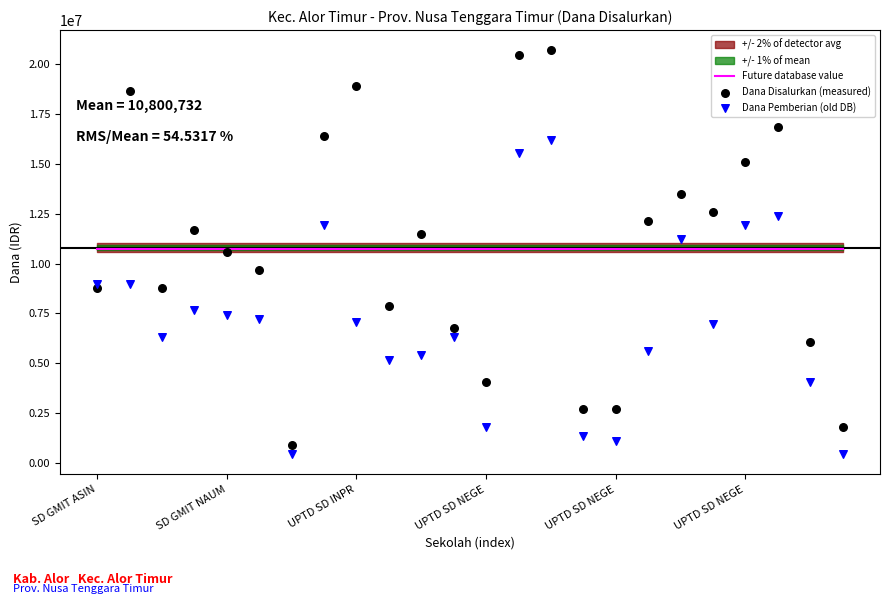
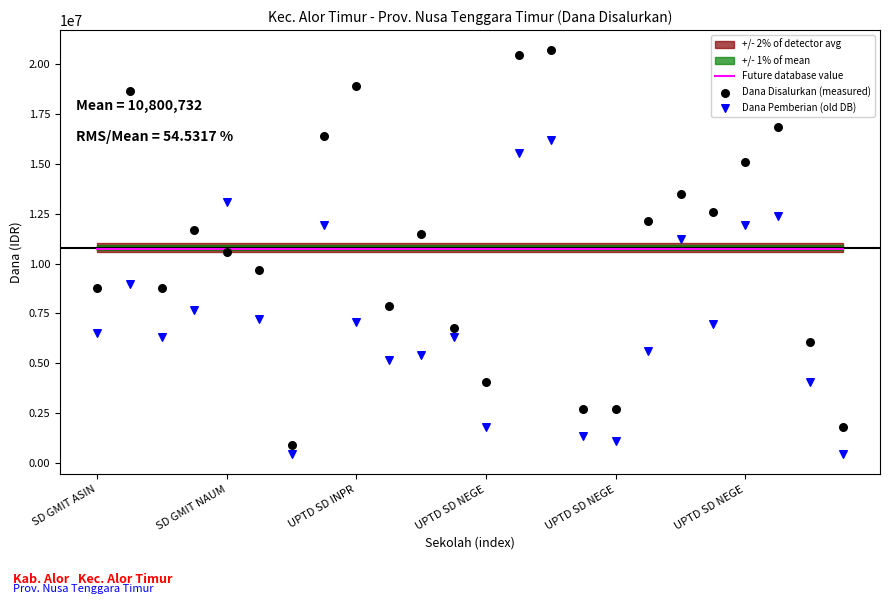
  {
    "Future database value": {
      "SD GMIT ASIN": 10700000,
      "SD GMIT NAUM": 10700000,
      "UPTD SD INPR": 10700000
    },
    "Dana Pemberian (old DB)": {
-     "SD GMIT ASIN": 9000000,
-     "SD GMIT NAUM": 7400000
+     "SD GMIT ASIN": 6500000,
+     "SD GMIT NAUM": 13100000
    }
  }
